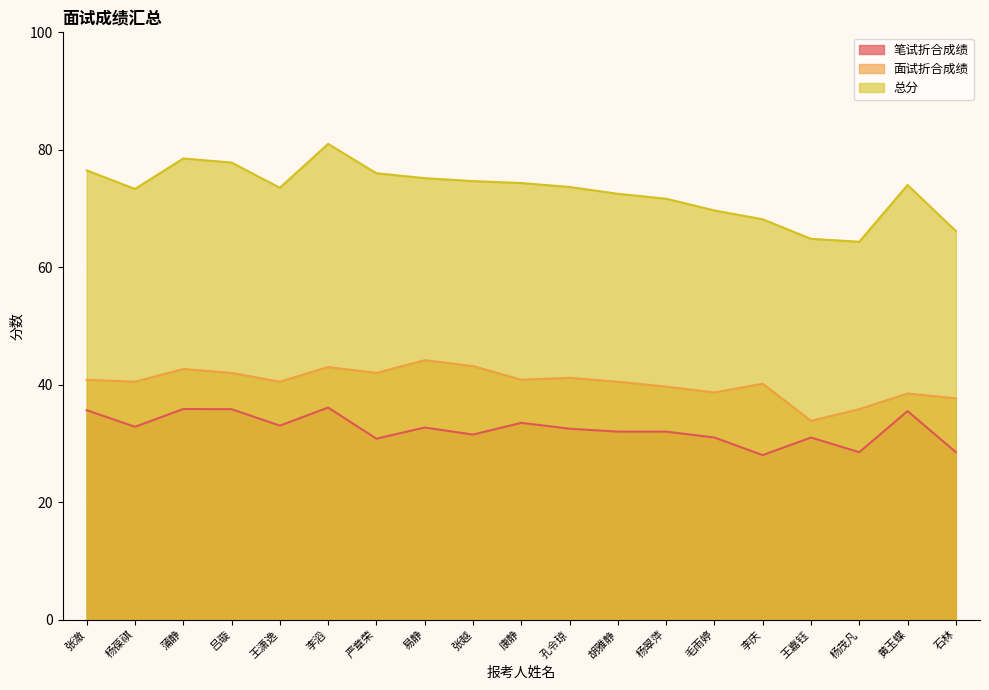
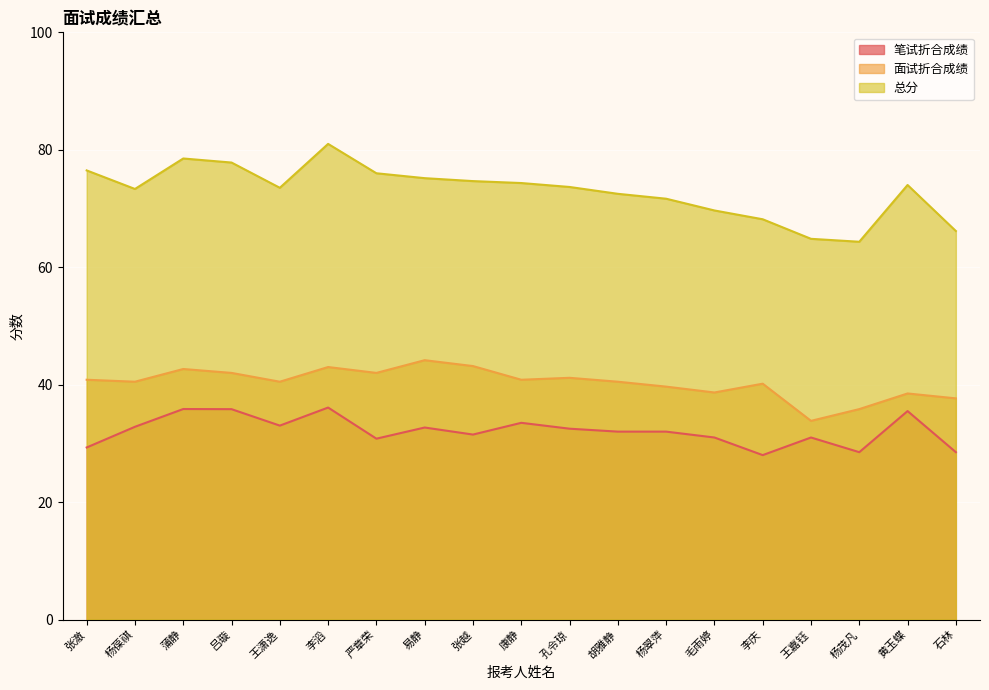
  {
    "笔试折合成绩": {
-     "张澈": 36,
+     "张澈": 29,
      "杨葆祺": 33,
      "蒲静": 36,
      "吕璇": 36,
      "王潇逸": 33,
      "李滔": 36,
      "严章荣": 31,
      "易静": 33,
      "张越": 32,
      "康静": 34,
      "孔令琼": 33,
      "胡雅静": 32,
      "杨翠萍": 32,
      "毛雨婷": 31,
      "李庆": 28,
      "王嘉钰": 31,
      "杨茂凡": 29,
      "黄玉蝶": 36,
      "石林": 29
    }
  }
